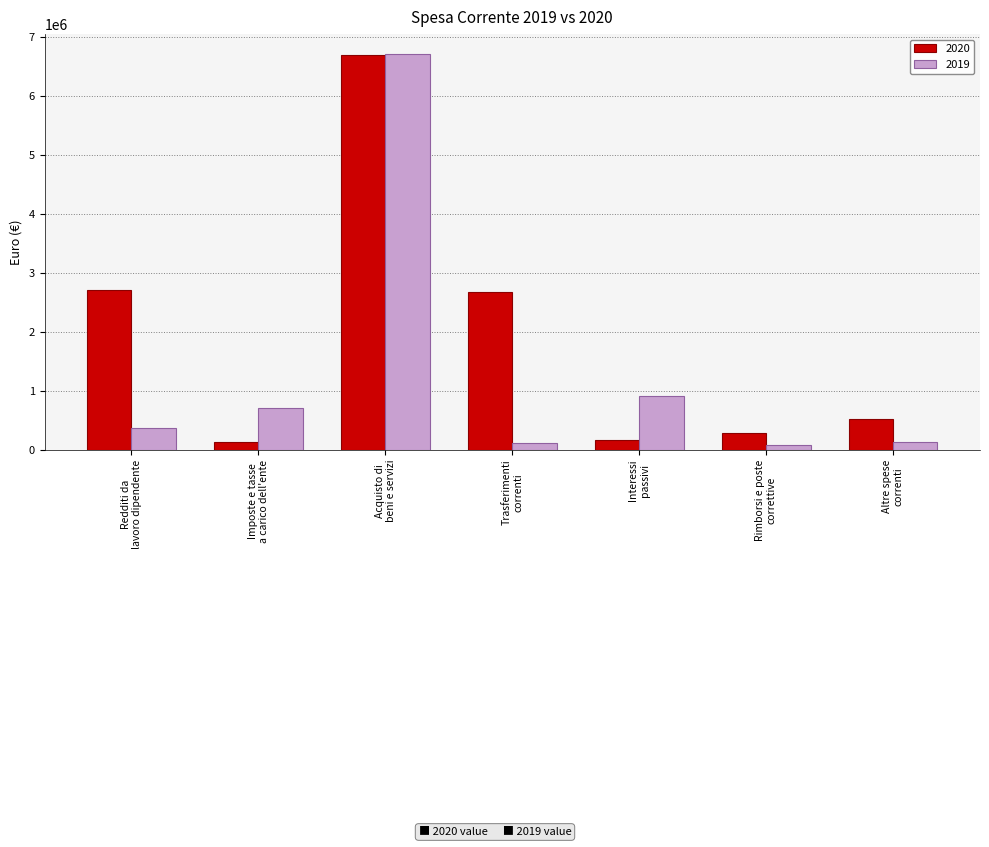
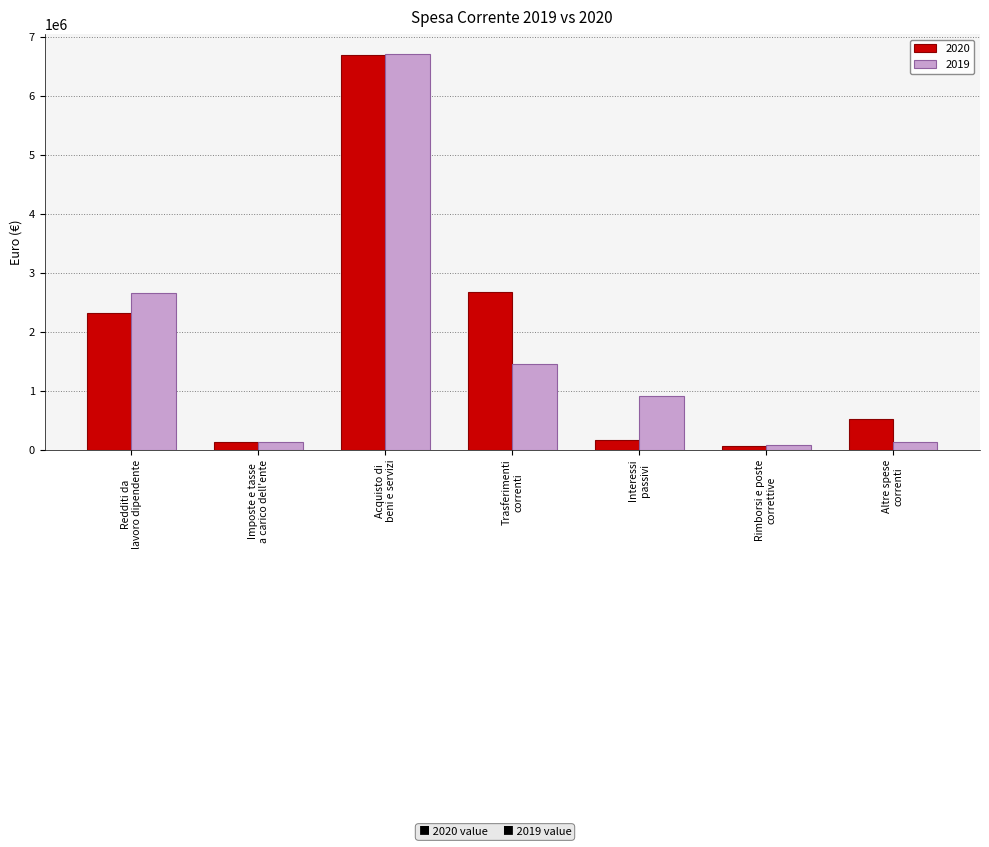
  {
    "2020": {
-     "Redditi da lavoro dipendente": 2700000,
+     "Redditi da lavoro dipendente": 2300000,
      "Imposte e tasse a carico dell'ente": 100000,
      "Acquisto di beni e servizi": 6700000,
      "Trasferimenti correnti": 2700000,
      "Interessi passivi": 200000,
-     "Rimborsi e poste correttive": 300000,
+     "Rimborsi e poste correttive": 100000,
      "Altre spese correnti": 500000
    },
    "2019": {
-     "Redditi da lavoro dipendente": 400000,
-     "Imposte e tasse a carico dell'ente": 700000,
+     "Redditi da lavoro dipendente": 2700000,
+     "Imposte e tasse a carico dell'ente": 100000,
      "Acquisto di beni e servizi": 6700000,
-     "Trasferimenti correnti": 100000,
+     "Trasferimenti correnti": 1500000,
      "Interessi passivi": 900000,
      "Rimborsi e poste correttive": 100000,
      "Altre spese correnti": 100000
    }
  }
